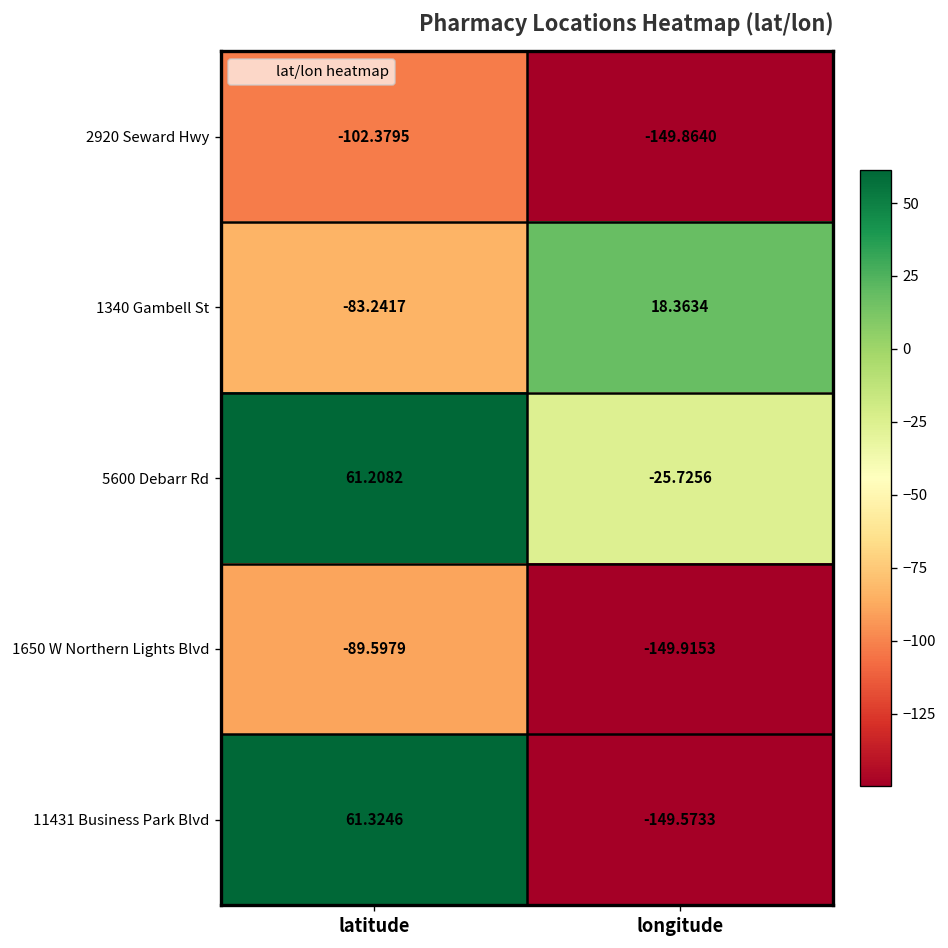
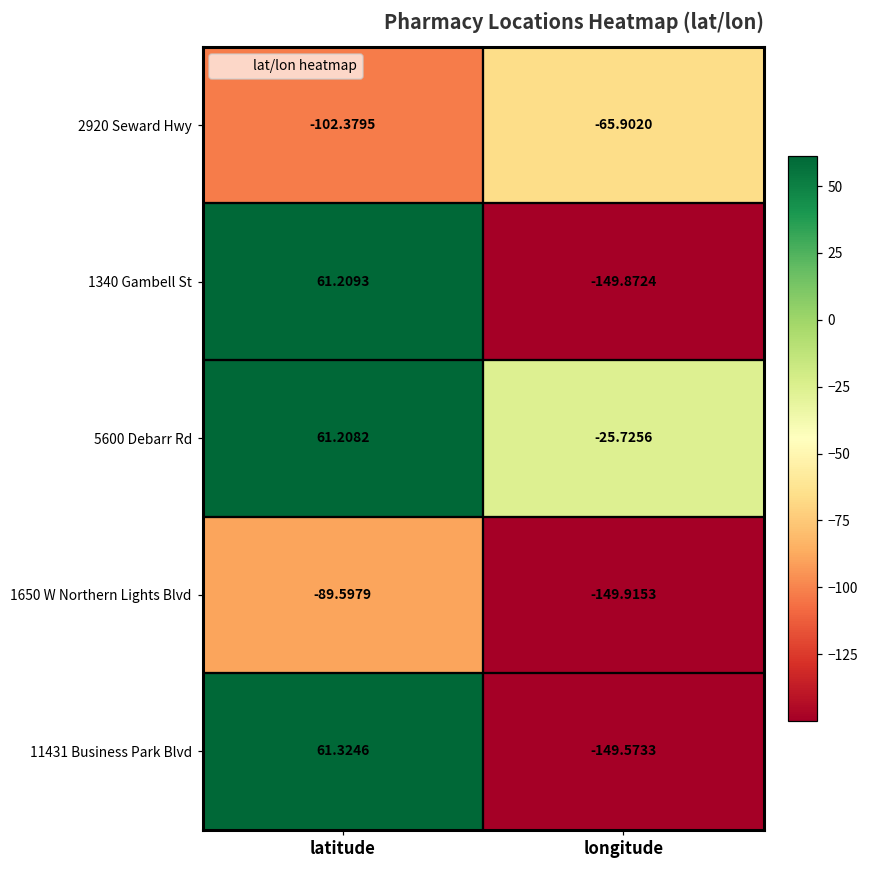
  {
    "2920 Seward Hwy": {
      "latitude": -102.3795,
-     "longitude": -149.8640
+     "longitude": -65.9020
    },
    "1340 Gambell St": {
-     "latitude": -83.2417,
-     "longitude": 18.3634
+     "latitude": 61.2093,
+     "longitude": -149.8724
    },
    "5600 Debarr Rd": {
      "latitude": 61.2082,
      "longitude": -25.7256
    },
    "1650 W Northern Lights Blvd": {
      "latitude": -89.5979,
      "longitude": -149.9153
    },
    "11431 Business Park Blvd": {
      "latitude": 61.3246,
      "longitude": -149.5733
    }
  }
